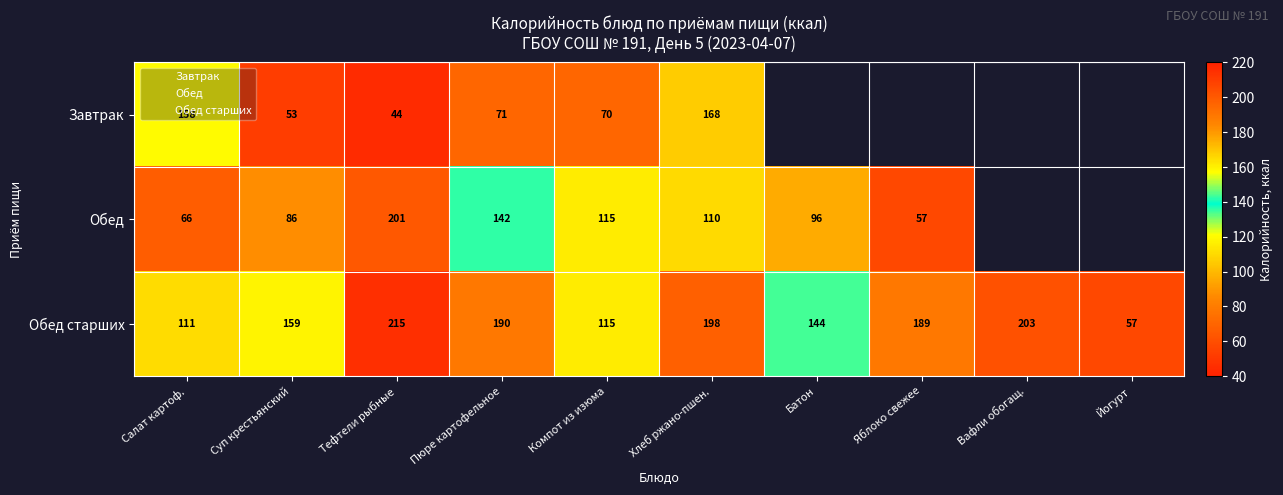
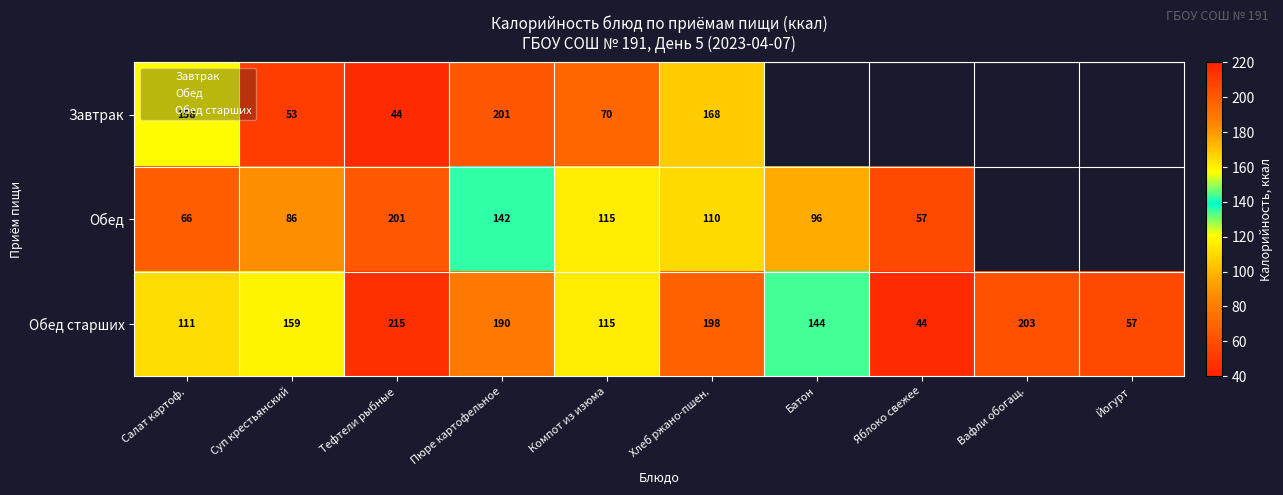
  {
    "Завтрак": {
      "Суп крестьянский": 53,
      "Тефтели рыбные": 44,
-     "Пюре картофельное": 71,
+     "Пюре картофельное": 201,
      "Компот из изюма": 70,
      "Хлеб ржано-пшен.": 168
    },
    "Обед": {
      "Салат картоф.": 66,
      "Суп крестьянский": 86,
      "Тефтели рыбные": 201,
      "Пюре картофельное": 142,
      "Компот из изюма": 115,
      "Хлеб ржано-пшен.": 110,
      "Батон": 96,
      "Яблоко свежее": 57
    },
    "Обед старших": {
      "Салат картоф.": 111,
      "Суп крестьянский": 159,
      "Тефтели рыбные": 215,
      "Пюре картофельное": 190,
      "Компот из изюма": 115,
      "Хлеб ржано-пшен.": 198,
      "Батон": 144,
-     "Яблоко свежее": 189,
+     "Яблоко свежее": 44,
      "Вафли обогащ.": 203,
      "Йогурт": 57
    }
  }
